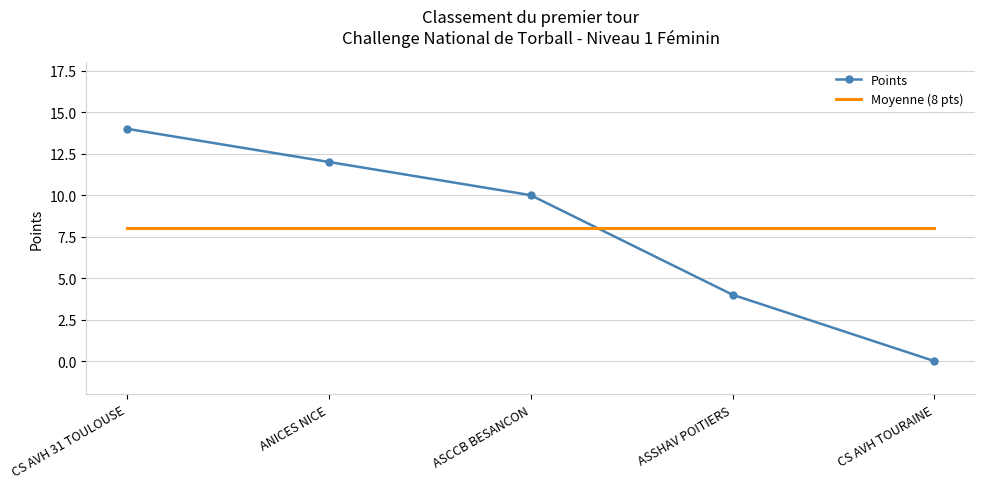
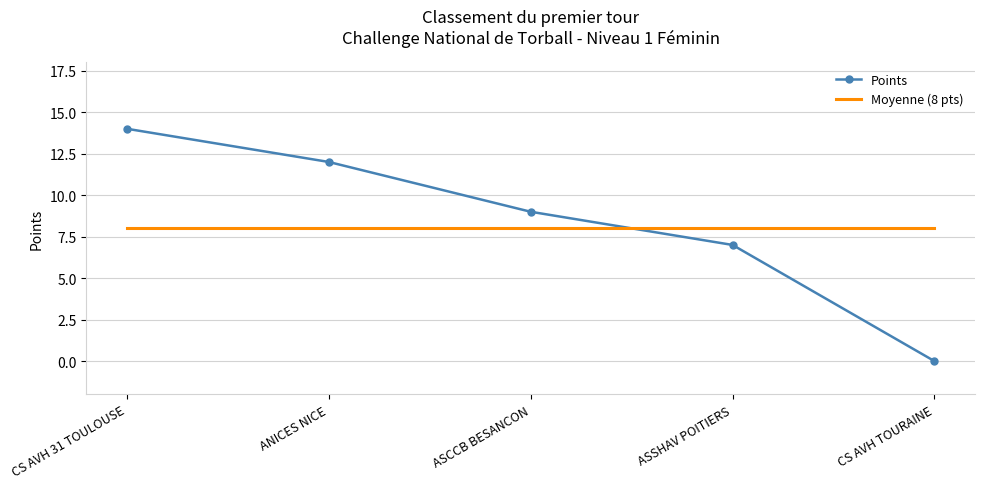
  {
    "Points": {
      "CS AVH 31 TOULOUSE": 14,
      "ANICES NICE": 12,
-     "ASCCB BESANCON": 10,
-     "ASSHAV POITIERS": 4,
+     "ASCCB BESANCON": 9,
+     "ASSHAV POITIERS": 7,
      "CS AVH TOURAINE": 0
    },
    "Moyenne (8 pts)": {
      "CS AVH 31 TOULOUSE": 8,
      "ANICES NICE": 8,
      "ASCCB BESANCON": 8,
      "ASSHAV POITIERS": 8,
      "CS AVH TOURAINE": 8
    }
  }
